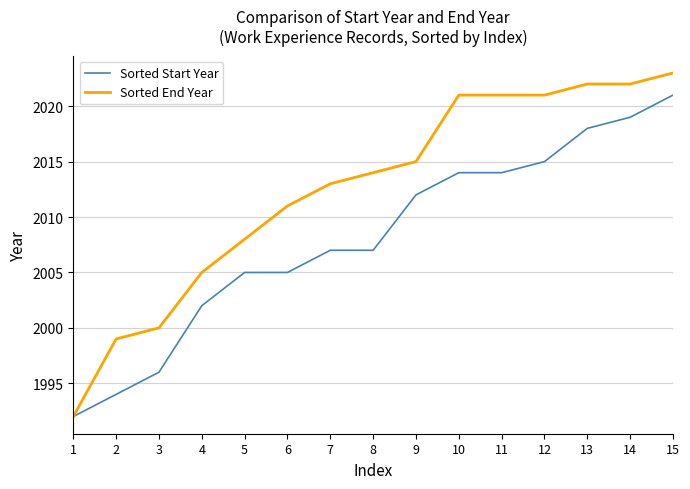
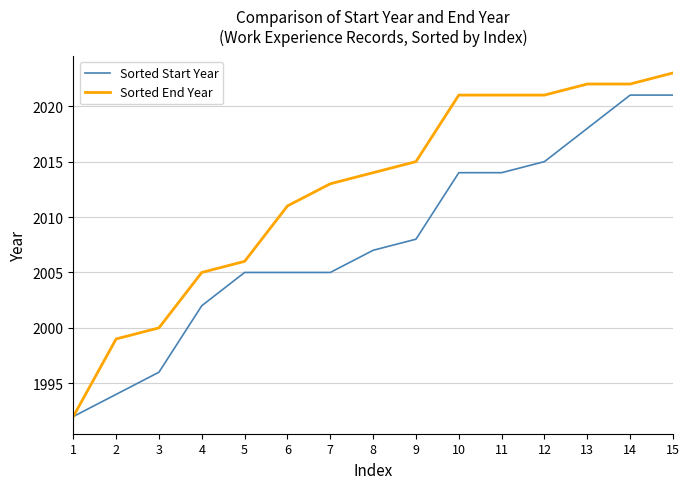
  {
    "Sorted Start Year": {
      "2": 1994,
      "3": 1996,
      "4": 2002,
      "5": 2005,
      "6": 2005,
-     "7": 2007,
+     "7": 2005,
      "8": 2007,
-     "9": 2012,
+     "9": 2008,
      "10": 2014,
      "11": 2014,
      "12": 2015,
      "13": 2018,
-     "14": 2019,
+     "14": 2021,
      "15": 2021
    },
    "Sorted End Year": {
      "2": 1999,
      "3": 2000,
      "4": 2005,
-     "5": 2008,
+     "5": 2006,
      "6": 2011,
      "7": 2013,
      "8": 2014,
      "9": 2015,
      "10": 2021,
      "11": 2021,
      "12": 2021,
      "13": 2022,
      "14": 2022,
      "15": 2023
    }
  }
